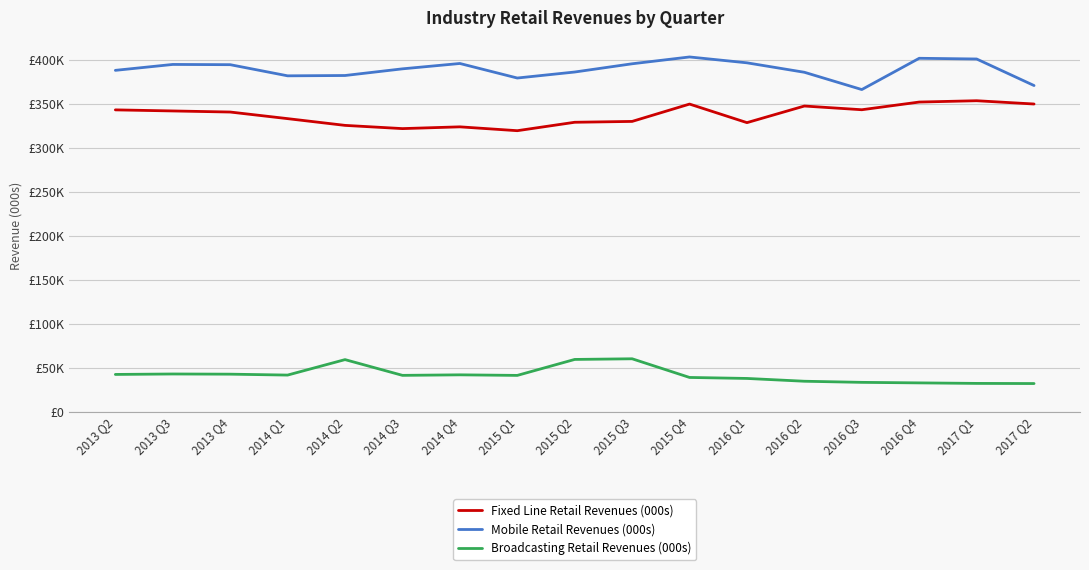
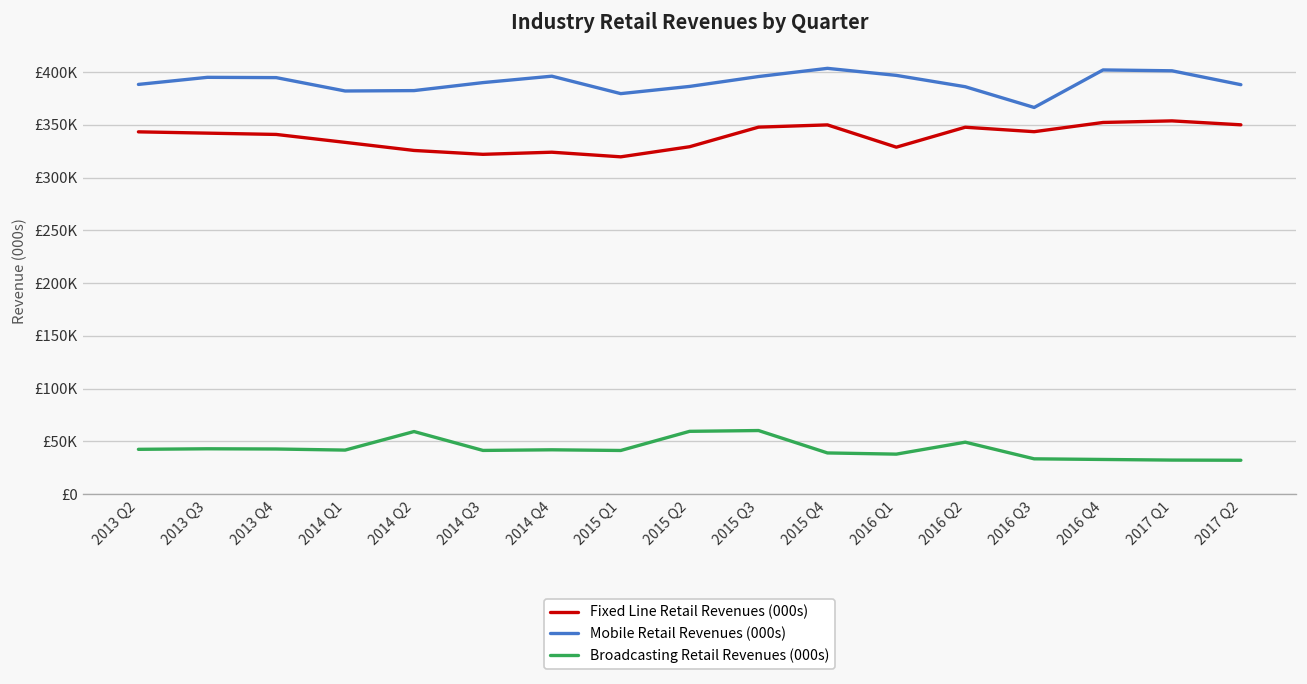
  {
    "Fixed Line Retail Revenues (000s)": {
      "2013 Q2": "£340000",
      "2013 Q3": "£340000",
      "2013 Q4": "£340000",
      "2014 Q1": "£330000",
      "2014 Q2": "£330000",
      "2014 Q3": "£320000",
      "2014 Q4": "£320000",
      "2015 Q1": "£320000",
      "2015 Q2": "£330000",
-     "2015 Q3": "£330000",
+     "2015 Q3": "£350000",
      "2015 Q4": "£350000",
      "2016 Q1": "£330000",
      "2016 Q2": "£350000",
      "2016 Q3": "£340000",
      "2016 Q4": "£350000",
      "2017 Q1": "£350000",
      "2017 Q2": "£350000"
    },
    "Mobile Retail Revenues (000s)": {
      "2013 Q2": "£390000",
      "2013 Q3": "£390000",
      "2013 Q4": "£390000",
      "2014 Q1": "£380000",
      "2014 Q2": "£380000",
      "2014 Q3": "£390000",
      "2014 Q4": "£400000",
      "2015 Q1": "£380000",
      "2015 Q2": "£390000",
      "2015 Q3": "£400000",
      "2015 Q4": "£400000",
      "2016 Q1": "£400000",
      "2016 Q2": "£390000",
      "2016 Q3": "£370000",
      "2016 Q4": "£400000",
      "2017 Q1": "£400000",
-     "2017 Q2": "£370000"
+     "2017 Q2": "£390000"
    },
    "Broadcasting Retail Revenues (000s)": {
      "2013 Q2": "£40000",
      "2013 Q3": "£40000",
      "2013 Q4": "£40000",
      "2014 Q1": "£40000",
      "2014 Q2": "£60000",
      "2014 Q3": "£40000",
      "2014 Q4": "£40000",
      "2015 Q1": "£40000",
      "2015 Q2": "£60000",
      "2015 Q3": "£60000",
      "2015 Q4": "£40000",
      "2016 Q1": "£40000",
-     "2016 Q2": "£30000",
+     "2016 Q2": "£50000",
      "2016 Q3": "£30000",
      "2016 Q4": "£30000",
      "2017 Q1": "£30000",
      "2017 Q2": "£30000"
    }
  }
